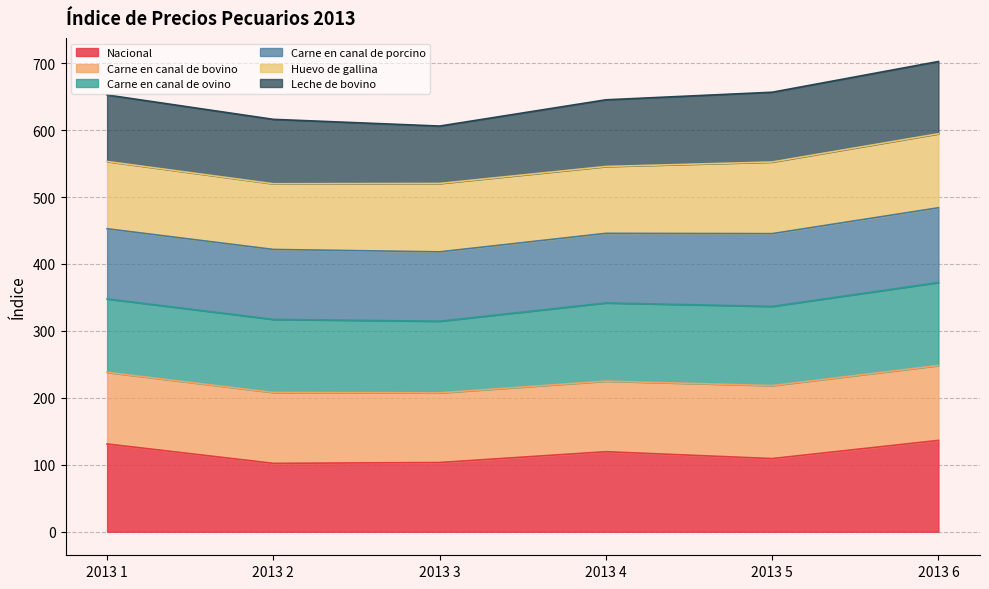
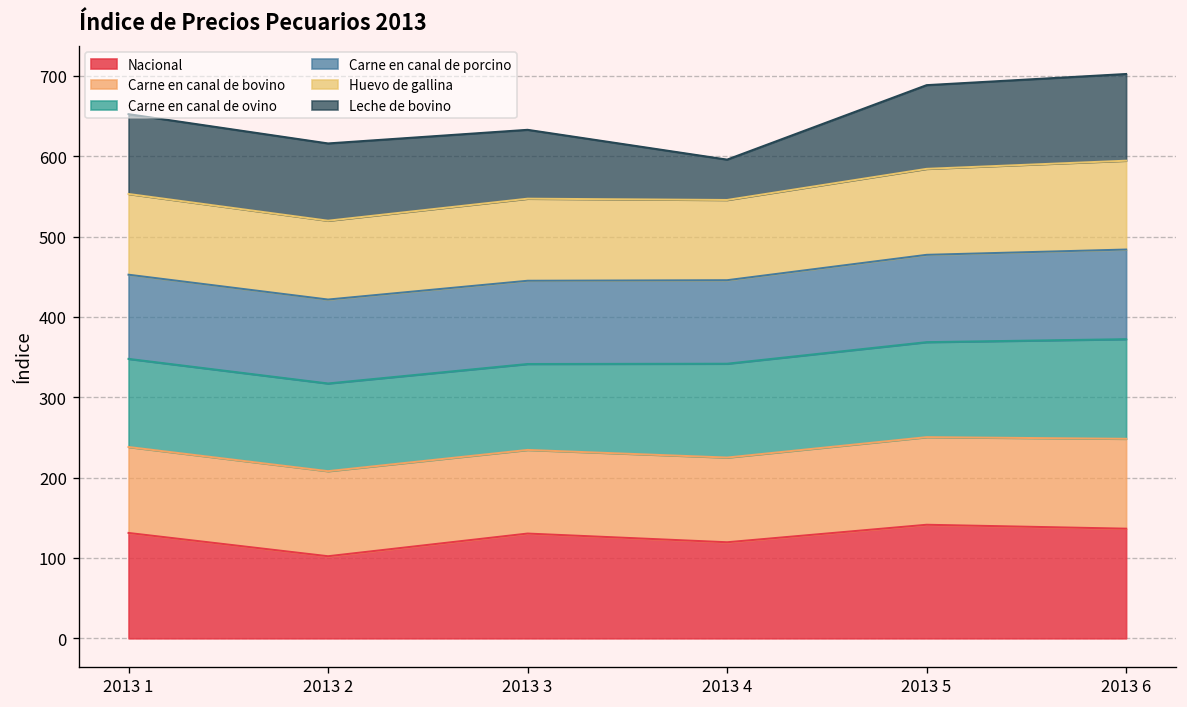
  {
    "Nacional": {
      "2013 1": 130,
      "2013 2": 100,
-     "2013 3": 100,
+     "2013 3": 130,
      "2013 4": 120,
-     "2013 5": 110,
+     "2013 5": 140,
      "2013 6": 140
    },
    "Leche de bovino": {
      "2013 1": 100,
      "2013 2": 100,
      "2013 3": 90,
-     "2013 4": 100,
+     "2013 4": 50,
      "2013 5": 100,
      "2013 6": 110
    }
  }
